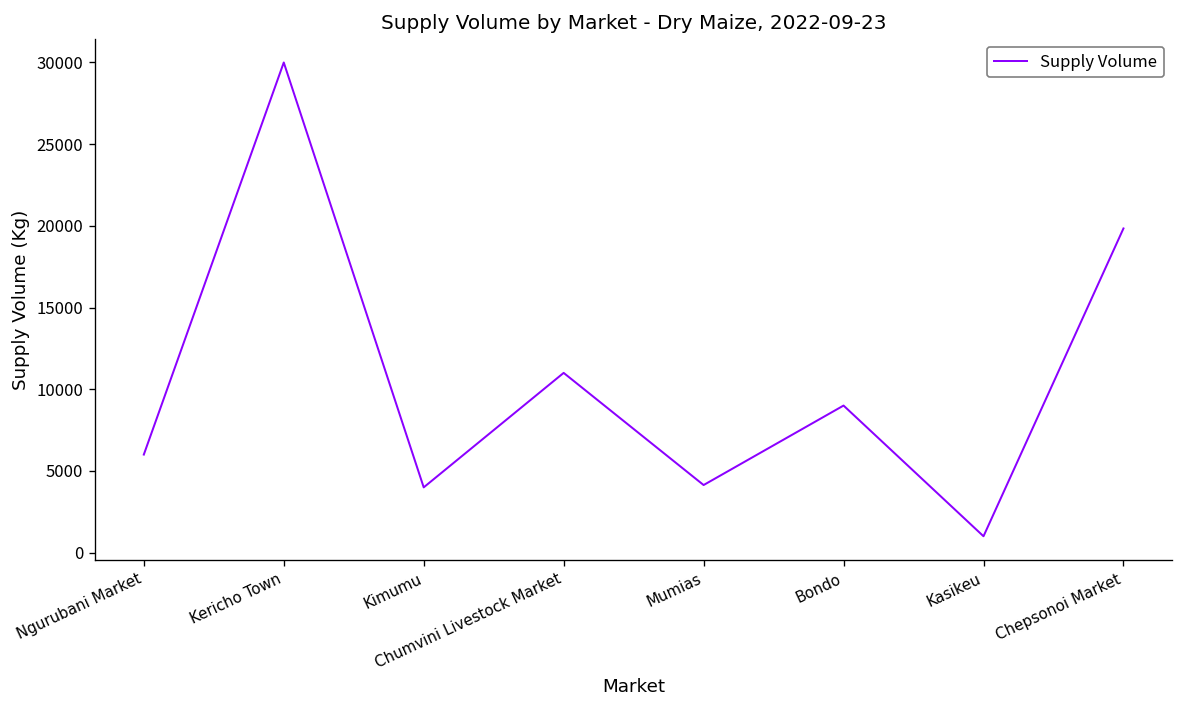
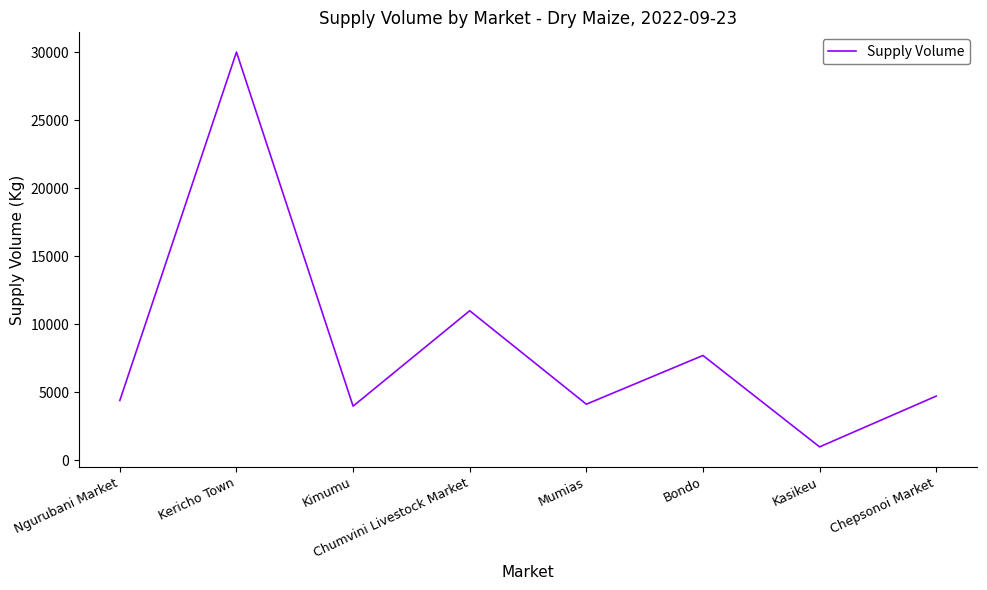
  {
-   "Ngurubani Market": 6000,
+   "Ngurubani Market": 4400,
    "Kericho Town": 30000,
    "Kimumu": 4000,
    "Chumvini Livestock Market": 11000,
    "Mumias": 4100,
-   "Bondo": 9000,
+   "Bondo": 7700,
    "Kasikeu": 1000,
-   "Chepsonoi Market": 19800
+   "Chepsonoi Market": 4700
  }
